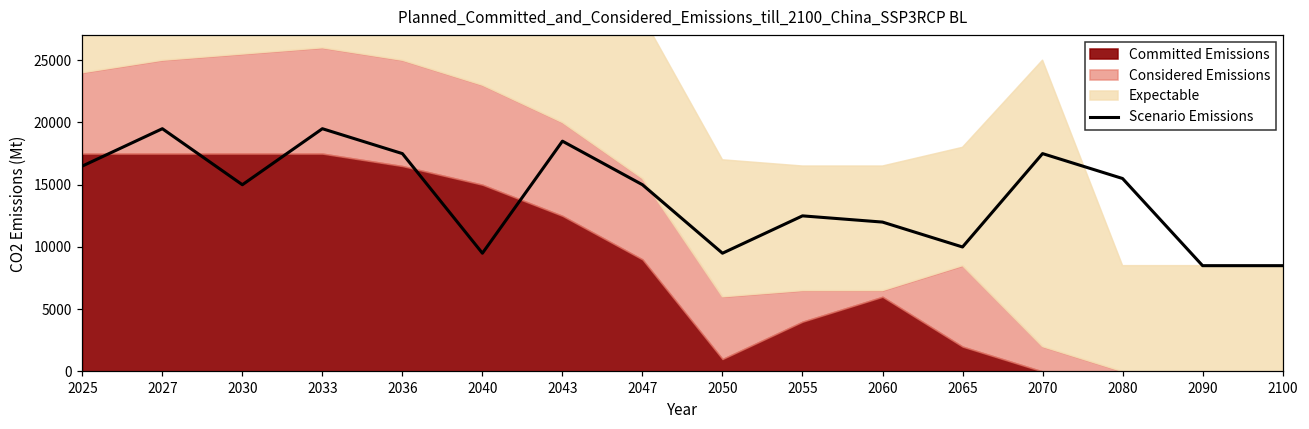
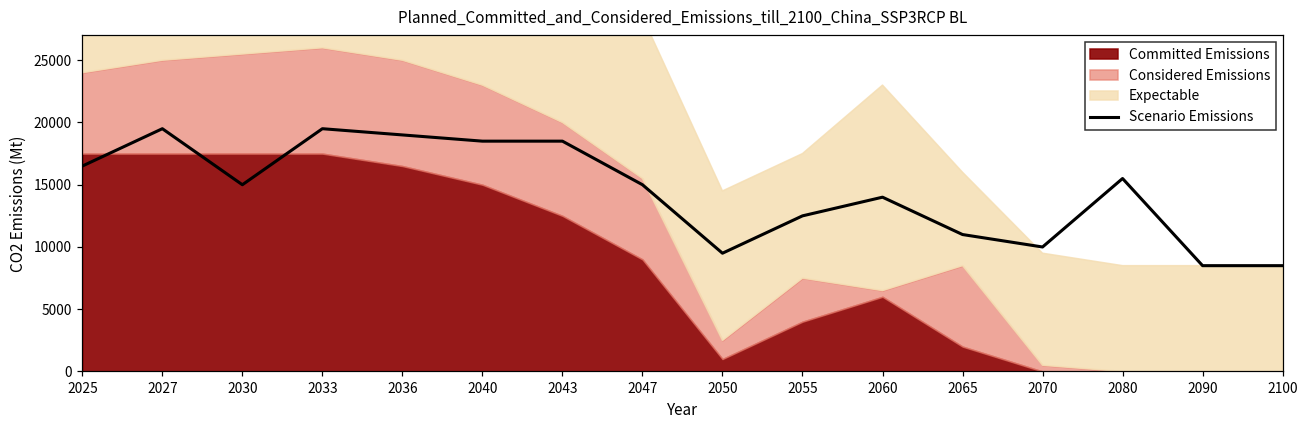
  {
    "Scenario Emissions": {
      "2025": 16500,
      "2027": 19500,
      "2030": 15000,
      "2033": 19500,
-     "2036": 17500,
-     "2040": 9500,
+     "2036": 19000,
+     "2040": 18500,
      "2043": 18500,
      "2047": 15000,
      "2050": 9500,
      "2055": 12500,
-     "2060": 12000,
-     "2065": 10000,
-     "2070": 17500,
+     "2060": 14000,
+     "2065": 11000,
+     "2070": 10000,
      "2080": 15500
    },
    "Committed Emissions": {
      "2025": 17500,
      "2027": 17500,
      "2030": 17500,
      "2033": 17500,
      "2036": 16500,
      "2040": 15000,
      "2043": 12500,
      "2047": 9000,
      "2050": 1000,
      "2055": 4000,
      "2060": 6000,
      "2065": 2000,
      "2070": 0
    },
    "Considered Emissions": {
      "2025": 6500,
      "2027": 7500,
      "2030": 8000,
      "2033": 8500,
      "2036": 8500,
      "2040": 8000,
      "2043": 7500,
      "2047": 6500,
-     "2050": 5000,
-     "2055": 2500,
+     "2050": 1500,
+     "2055": 3500,
      "2060": 500,
      "2065": 6500,
-     "2070": 2000
+     "2070": 500
    },
    "Expectable": {
-     "2050": 11000,
+     "2050": 12000,
      "2055": 10000,
-     "2060": 10000,
-     "2065": 9500,
-     "2070": 23000,
+     "2060": 16500,
+     "2065": 7500,
+     "2070": 9000,
      "2080": 8500
    }
  }
